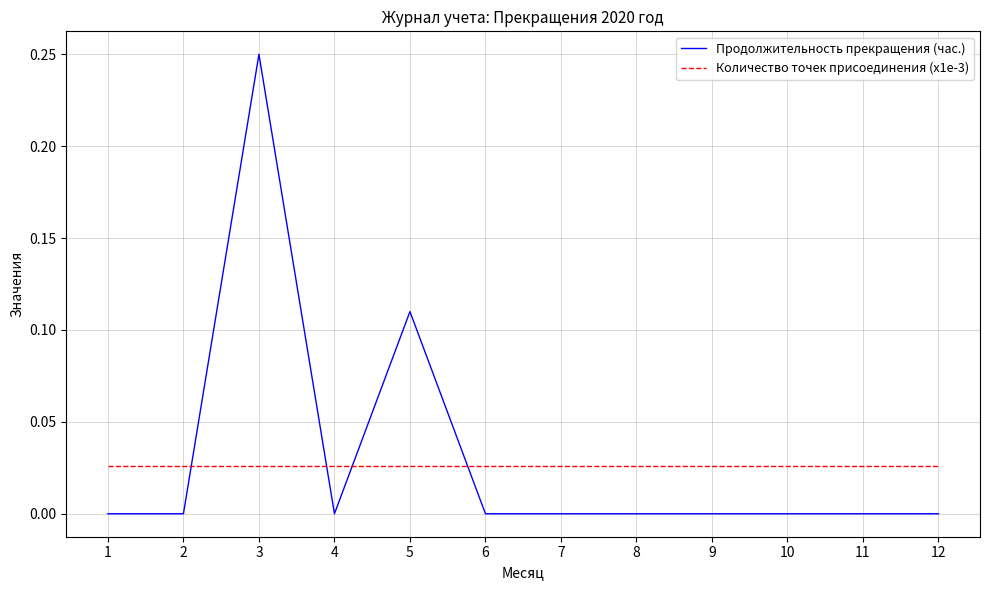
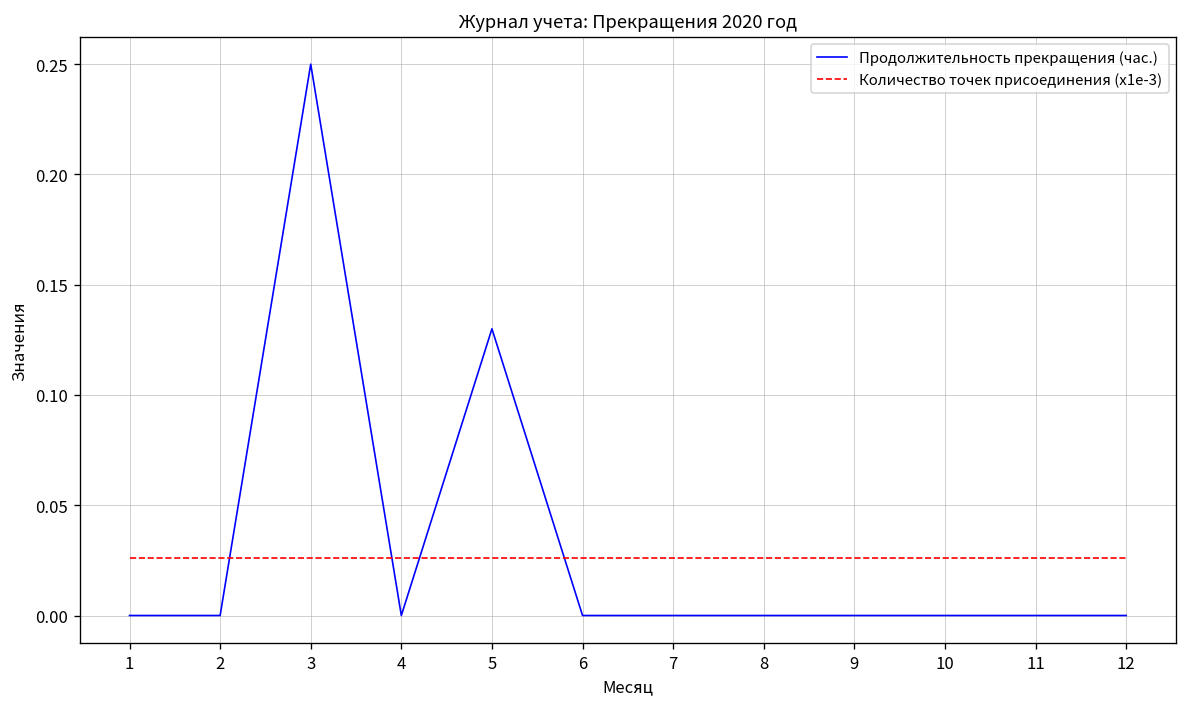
  {
    "Продолжительность прекращения (час.)": {
      "1": 0.00,
      "2": 0.00,
      "3": 0.25,
      "4": 0.00,
-     "5": 0.11,
+     "5": 0.13,
      "6": 0.00,
      "7": 0.00,
      "8": 0.00,
      "9": 0.00,
      "10": 0.00,
      "11": 0.00,
      "12": 0.00
    },
    "Количество точек присоединения (x1e-3)": {
      "1": 0.026,
      "2": 0.026,
      "3": 0.026,
      "4": 0.026,
      "5": 0.026,
      "6": 0.026,
      "7": 0.026,
      "8": 0.026,
      "9": 0.026,
      "10": 0.026,
      "11": 0.026,
      "12": 0.026
    }
  }
